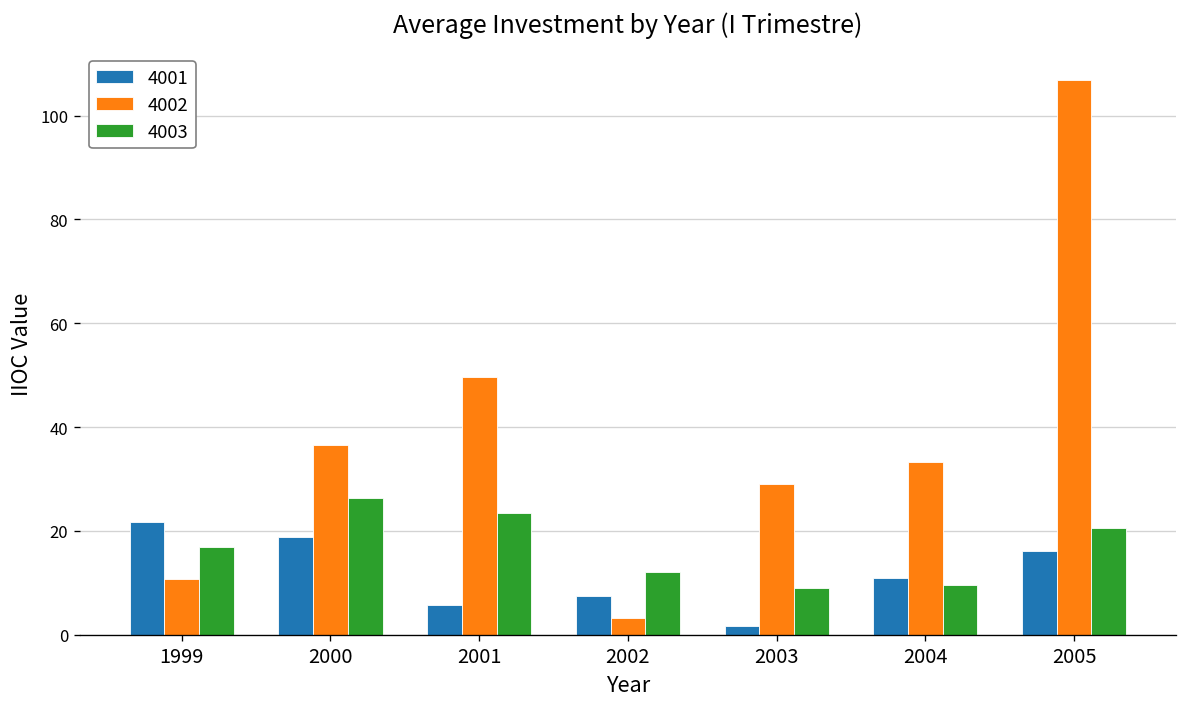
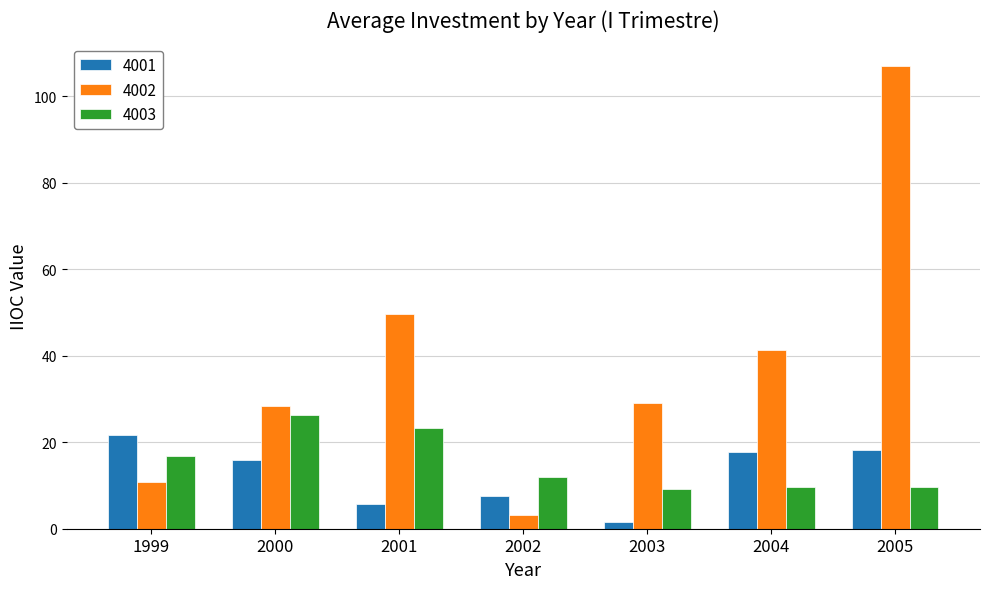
  {
    "4001": {
      "1999": 22,
-     "2000": 19,
+     "2000": 16,
      "2001": 6,
      "2002": 8,
      "2003": 2,
-     "2004": 11,
-     "2005": 16
+     "2004": 18,
+     "2005": 18
    },
    "4002": {
      "1999": 11,
-     "2000": 37,
+     "2000": 28,
      "2001": 50,
      "2002": 3,
      "2003": 29,
-     "2004": 33,
+     "2004": 41,
      "2005": 107
    },
    "4003": {
      "1999": 17,
      "2000": 26,
      "2001": 23,
      "2002": 12,
      "2003": 9,
      "2004": 10,
-     "2005": 21
+     "2005": 10
    }
  }
